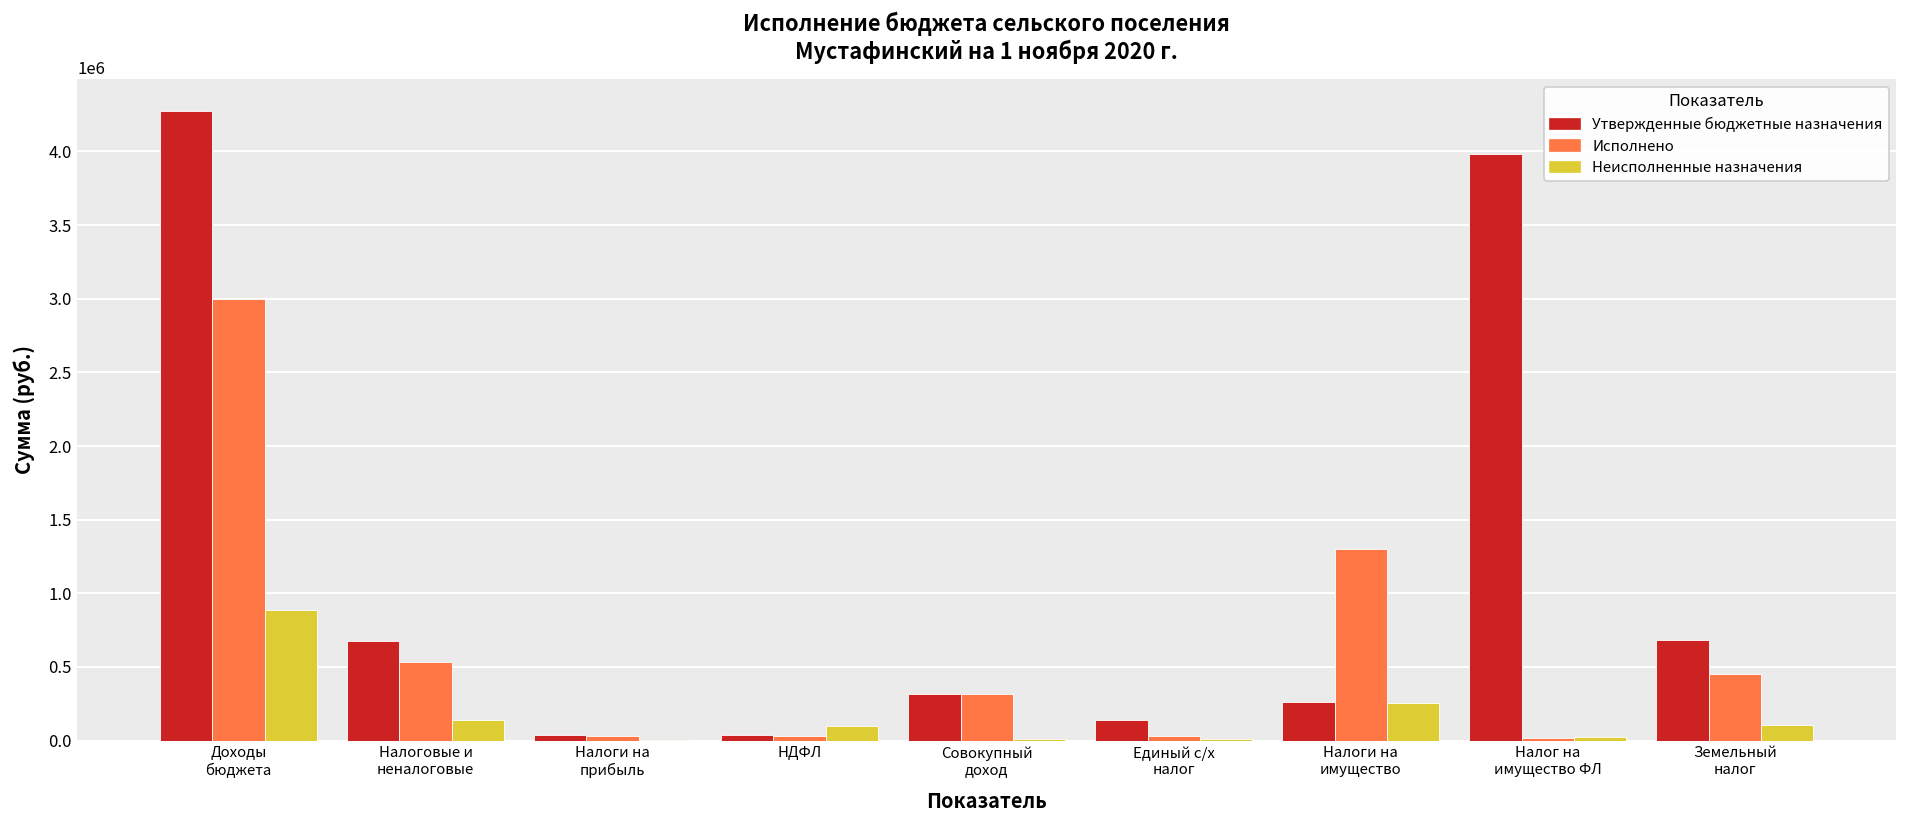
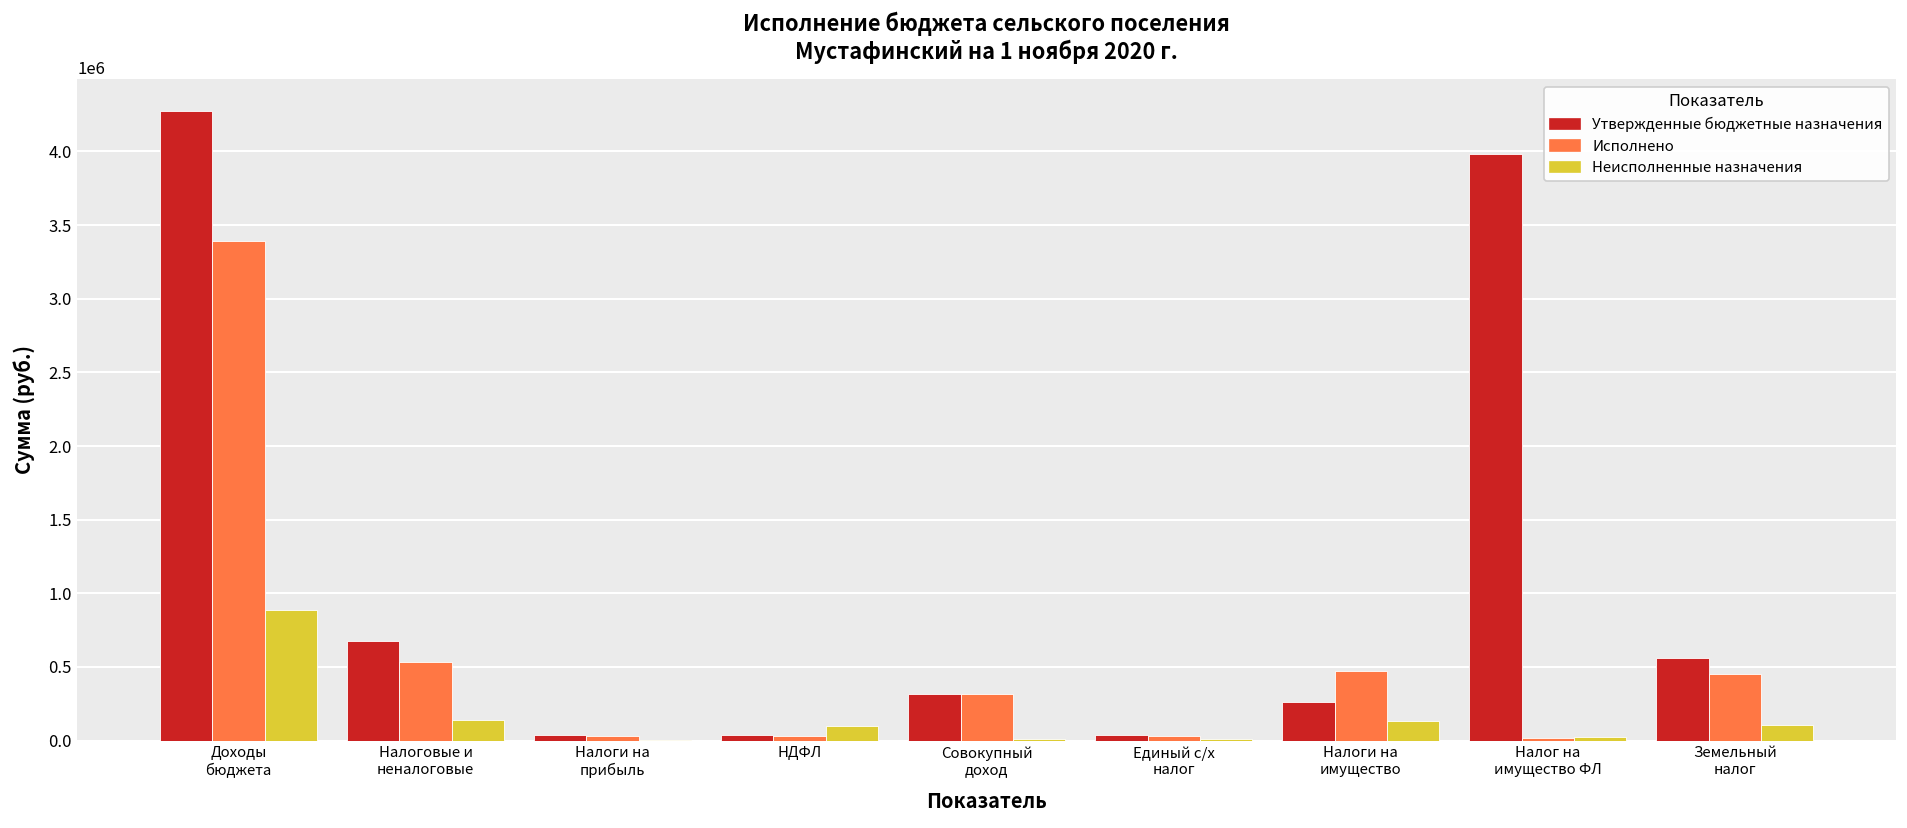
  {
    "Утвержденные бюджетные назначения": {
      "Доходы бюджета": 4280000,
      "Налоговые и неналоговые": 680000,
      "Налоги на прибыль": 40000,
      "НДФЛ": 40000,
      "Совокупный доход": 320000,
-     "Единый с/х налог": 140000,
+     "Единый с/х налог": 40000,
      "Налоги на имущество": 260000,
      "Налог на имущество ФЛ": 3980000,
-     "Земельный налог": 680000
+     "Земельный налог": 560000
    },
    "Исполнено": {
-     "Доходы бюджета": 3000000,
+     "Доходы бюджета": 3390000,
      "Налоговые и неналоговые": 540000,
      "Налоги на прибыль": 30000,
      "НДФЛ": 30000,
      "Совокупный доход": 320000,
      "Единый с/х налог": 30000,
-     "Налоги на имущество": 1300000,
+     "Налоги на имущество": 470000,
      "Земельный налог": 450000
    },
    "Неисполненные назначения": {
      "Доходы бюджета": 890000,
      "Налоговые и неналоговые": 140000,
      "НДФЛ": 100000,
-     "Налоги на имущество": 260000,
+     "Налоги на имущество": 130000,
      "Налог на имущество ФЛ": 20000,
      "Земельный налог": 110000
    }
  }
